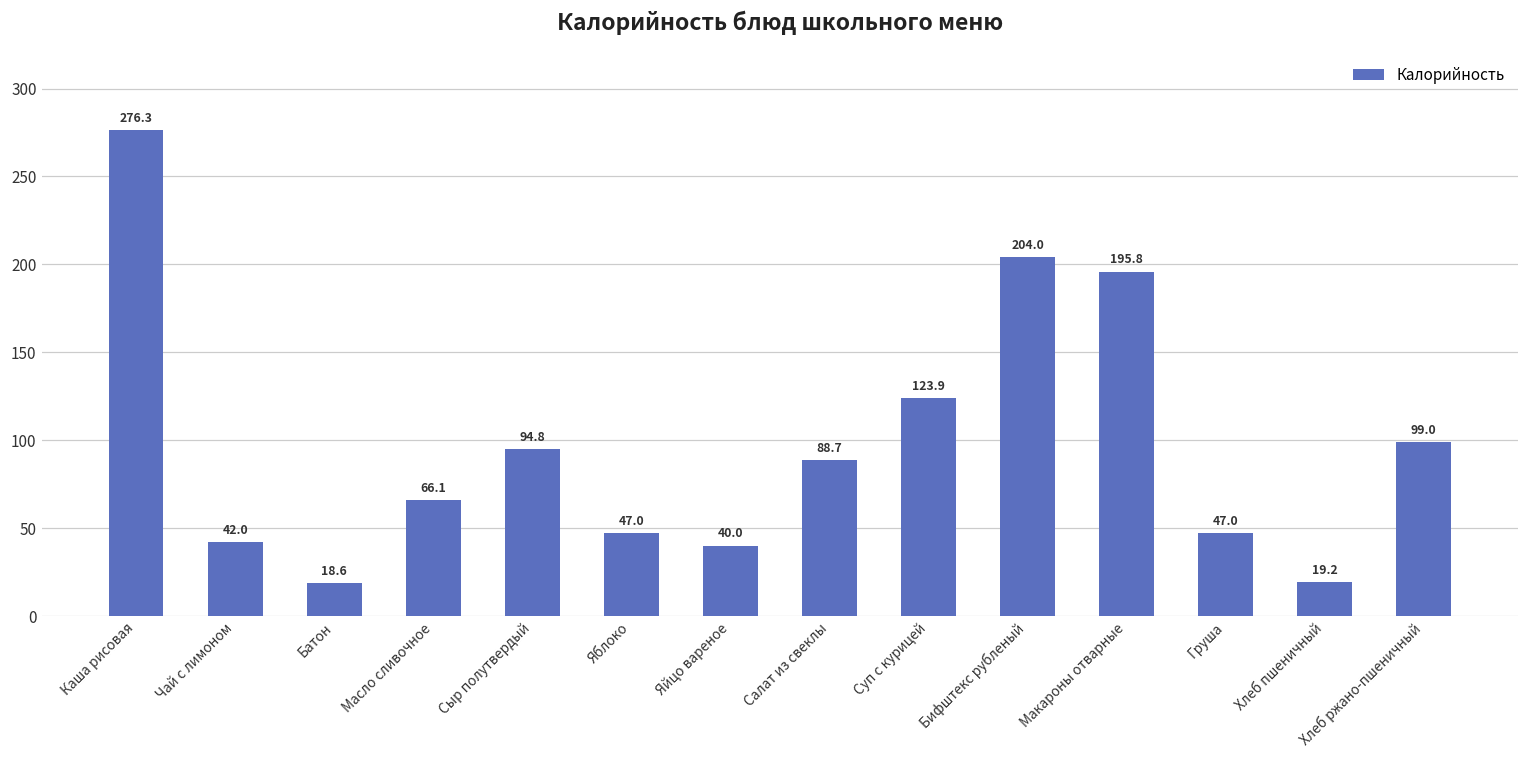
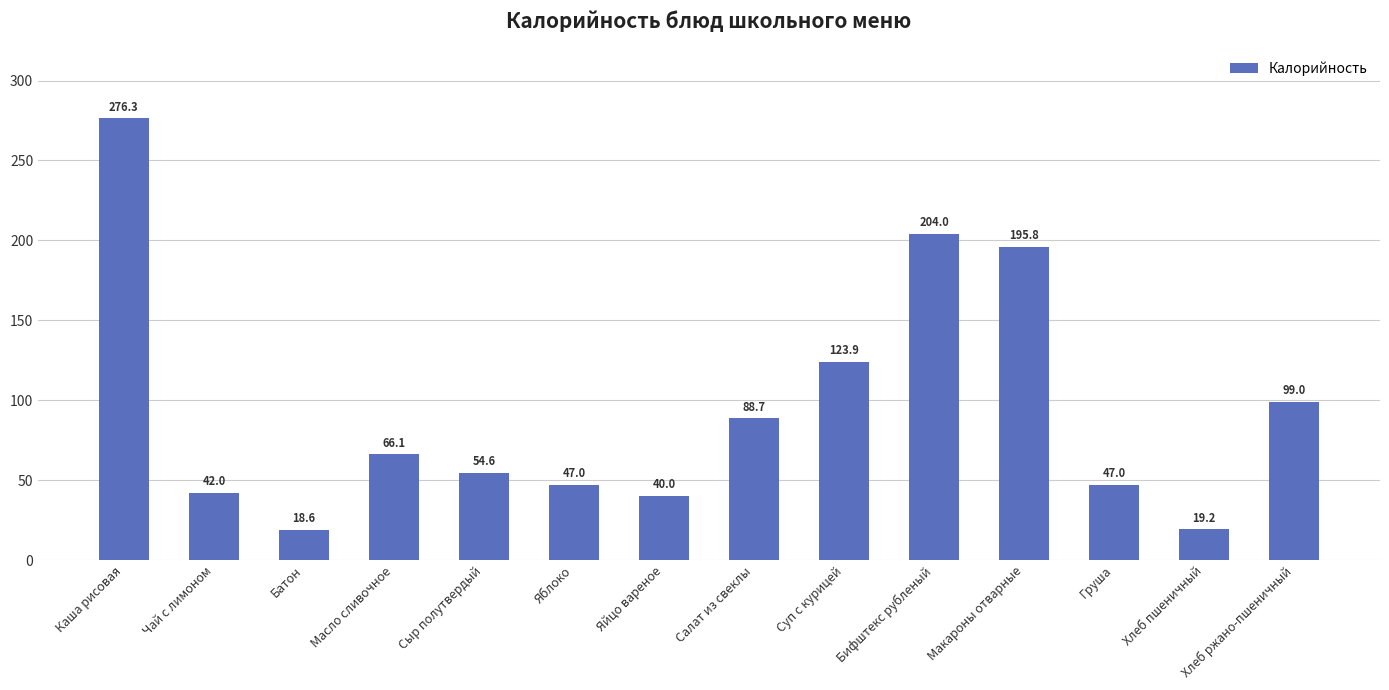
  {
    "Каша рисовая": 276.3,
    "Чай с лимоном": 42.0,
    "Батон": 18.6,
    "Масло сливочное": 66.1,
-   "Сыр полутвердый": 94.8,
+   "Сыр полутвердый": 54.6,
    "Яблоко": 47.0,
    "Яйцо вареное": 40.0,
    "Салат из свеклы": 88.7,
    "Суп с курицей": 123.9,
    "Бифштекс рубленый": 204.0,
    "Макароны отварные": 195.8,
    "Груша": 47.0,
    "Хлеб пшеничный": 19.2,
    "Хлеб ржано-пшеничный": 99.0
  }
